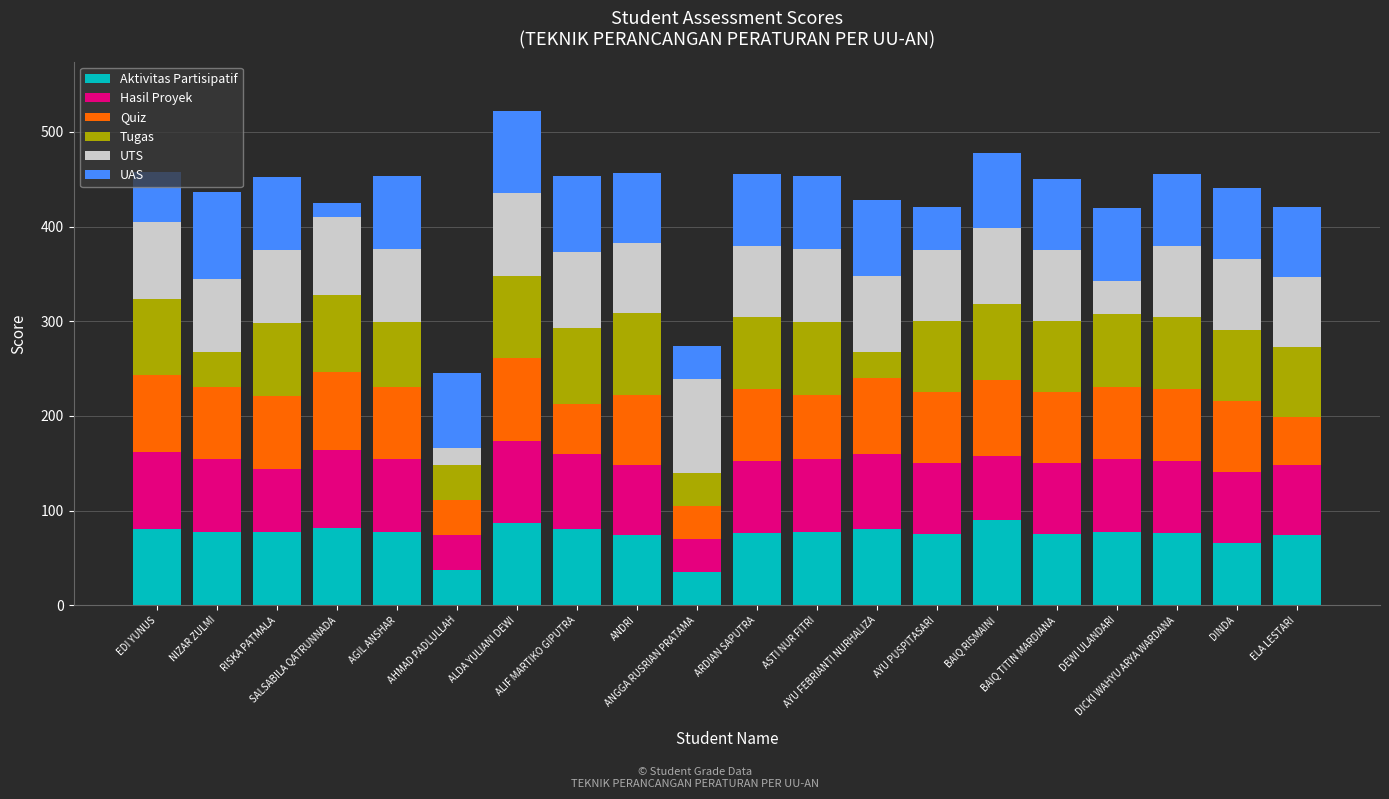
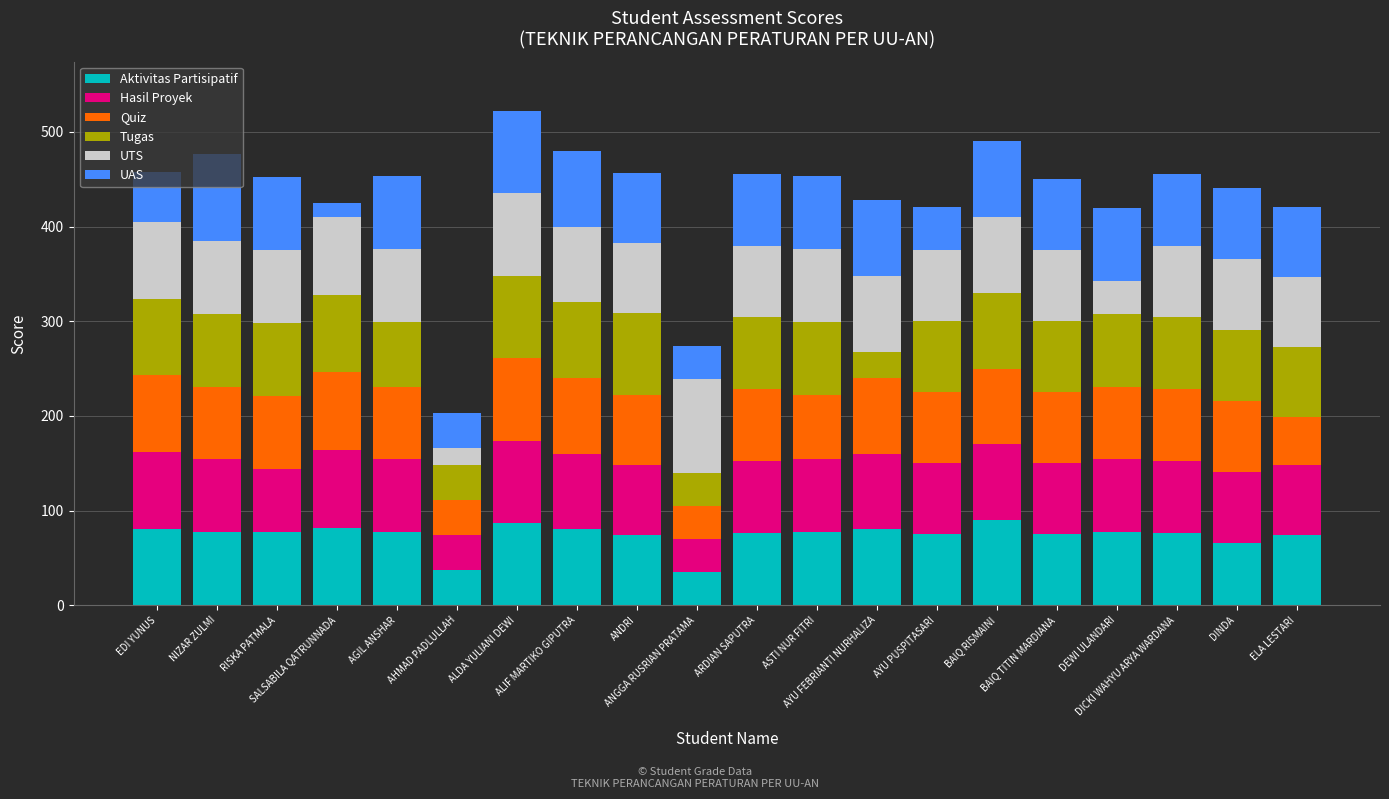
  {
    "Aktivitas Partisipatif": {
      "EDI YUNUS": 80,
      "NIZAR ZULMI": 80,
      "RISKA PATMALA": 80,
      "SALSABILA QATRUNNADA": 80,
      "AGIL ANSHAR": 80,
      "AHMAD PADLULLAH": 40,
      "ALDA YULIANI DEWI": 90,
      "ALIF MARTIKO GIPUTRA": 80,
      "ANDRI": 70,
      "ANGGA RUSRIAN PRATAMA": 40,
      "ARDIAN SAPUTRA": 80,
      "ASTI NUR FITRI": 80,
      "AYU FEBRIANTI NURHALIZA": 80,
      "AYU PUSPITASARI": 80,
      "BAIQ RISMAINI": 90,
      "BAIQ TITIN MARDIANA": 80,
      "DEWI ULANDARI": 80,
      "DICKI WAHYU ARYA WARDANA": 80,
      "DINDA": 70,
      "ELA LESTARI": 70
    },
    "Hasil Proyek": {
      "EDI YUNUS": 80,
      "NIZAR ZULMI": 80,
      "RISKA PATMALA": 70,
      "SALSABILA QATRUNNADA": 80,
      "AGIL ANSHAR": 80,
      "AHMAD PADLULLAH": 40,
      "ALDA YULIANI DEWI": 90,
      "ALIF MARTIKO GIPUTRA": 80,
      "ANDRI": 70,
      "ANGGA RUSRIAN PRATAMA": 40,
      "ARDIAN SAPUTRA": 80,
      "ASTI NUR FITRI": 80,
      "AYU FEBRIANTI NURHALIZA": 80,
      "AYU PUSPITASARI": 80,
-     "BAIQ RISMAINI": 70,
+     "BAIQ RISMAINI": 80,
      "BAIQ TITIN MARDIANA": 80,
      "DEWI ULANDARI": 80,
      "DICKI WAHYU ARYA WARDANA": 80,
      "DINDA": 80,
      "ELA LESTARI": 70
    },
    "Quiz": {
      "EDI YUNUS": 80,
      "NIZAR ZULMI": 80,
      "RISKA PATMALA": 80,
      "SALSABILA QATRUNNADA": 80,
      "AGIL ANSHAR": 80,
      "AHMAD PADLULLAH": 40,
      "ALDA YULIANI DEWI": 90,
-     "ALIF MARTIKO GIPUTRA": 50,
+     "ALIF MARTIKO GIPUTRA": 80,
      "ANDRI": 70,
      "ANGGA RUSRIAN PRATAMA": 40,
      "ARDIAN SAPUTRA": 80,
      "ASTI NUR FITRI": 70,
      "AYU FEBRIANTI NURHALIZA": 80,
      "AYU PUSPITASARI": 80,
      "BAIQ RISMAINI": 80,
      "BAIQ TITIN MARDIANA": 80,
      "DEWI ULANDARI": 80,
      "DICKI WAHYU ARYA WARDANA": 80,
      "DINDA": 80,
      "ELA LESTARI": 50
    },
    "Tugas": {
      "EDI YUNUS": 80,
-     "NIZAR ZULMI": 40,
+     "NIZAR ZULMI": 80,
      "RISKA PATMALA": 80,
      "SALSABILA QATRUNNADA": 80,
      "AGIL ANSHAR": 70,
      "AHMAD PADLULLAH": 40,
      "ALDA YULIANI DEWI": 90,
      "ALIF MARTIKO GIPUTRA": 80,
      "ANDRI": 90,
      "ANGGA RUSRIAN PRATAMA": 40,
      "ARDIAN SAPUTRA": 80,
      "ASTI NUR FITRI": 80,
      "AYU FEBRIANTI NURHALIZA": 30,
      "AYU PUSPITASARI": 80,
      "BAIQ RISMAINI": 80,
      "BAIQ TITIN MARDIANA": 80,
      "DEWI ULANDARI": 80,
      "DICKI WAHYU ARYA WARDANA": 80,
      "DINDA": 80,
      "ELA LESTARI": 70
    },
    "UTS": {
      "EDI YUNUS": 80,
      "NIZAR ZULMI": 80,
      "RISKA PATMALA": 80,
      "SALSABILA QATRUNNADA": 80,
      "AGIL ANSHAR": 80,
      "AHMAD PADLULLAH": 20,
      "ALDA YULIANI DEWI": 90,
      "ALIF MARTIKO GIPUTRA": 80,
      "ANDRI": 70,
      "ANGGA RUSRIAN PRATAMA": 100,
      "ARDIAN SAPUTRA": 80,
      "ASTI NUR FITRI": 80,
      "AYU FEBRIANTI NURHALIZA": 80,
      "AYU PUSPITASARI": 80,
      "BAIQ RISMAINI": 80,
      "BAIQ TITIN MARDIANA": 80,
      "DEWI ULANDARI": 40,
      "DICKI WAHYU ARYA WARDANA": 80,
      "DINDA": 80,
      "ELA LESTARI": 70
    },
    "UAS": {
      "RISKA PATMALA": 80,
      "SALSABILA QATRUNNADA": 20,
      "AGIL ANSHAR": 80,
-     "AHMAD PADLULLAH": 80,
+     "AHMAD PADLULLAH": 40,
      "ALDA YULIANI DEWI": 90,
      "ALIF MARTIKO GIPUTRA": 80,
      "ANDRI": 70,
      "ANGGA RUSRIAN PRATAMA": 40,
      "ARDIAN SAPUTRA": 80,
      "ASTI NUR FITRI": 80,
      "AYU FEBRIANTI NURHALIZA": 80,
      "AYU PUSPITASARI": 50,
      "BAIQ RISMAINI": 80,
      "BAIQ TITIN MARDIANA": 80,
      "DEWI ULANDARI": 80,
      "DICKI WAHYU ARYA WARDANA": 80,
      "DINDA": 80,
      "ELA LESTARI": 70
    }
  }
